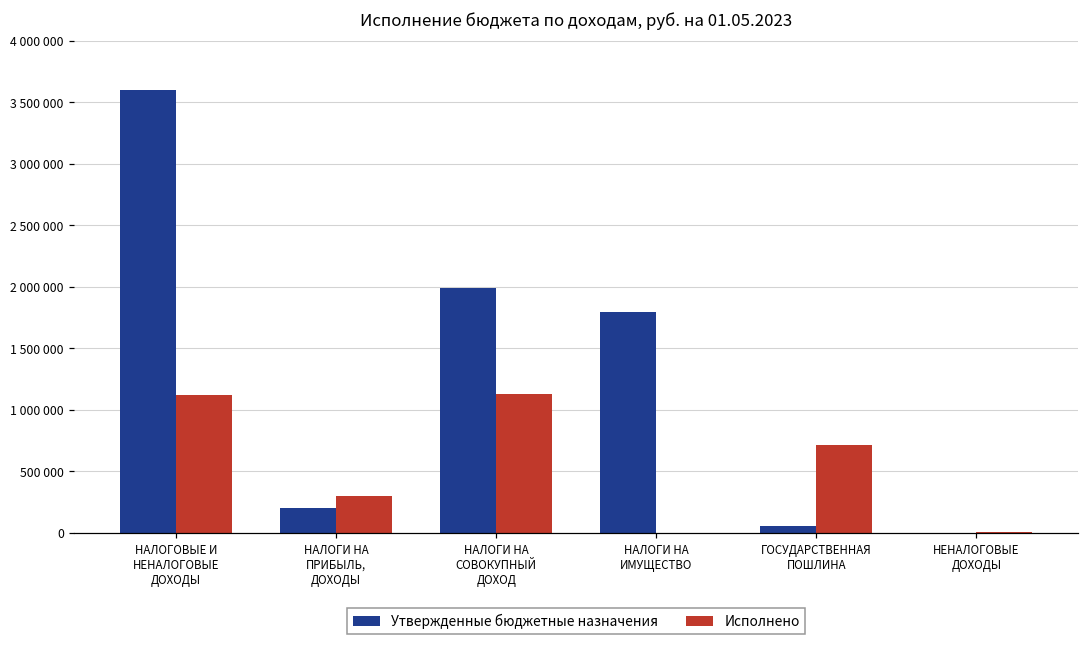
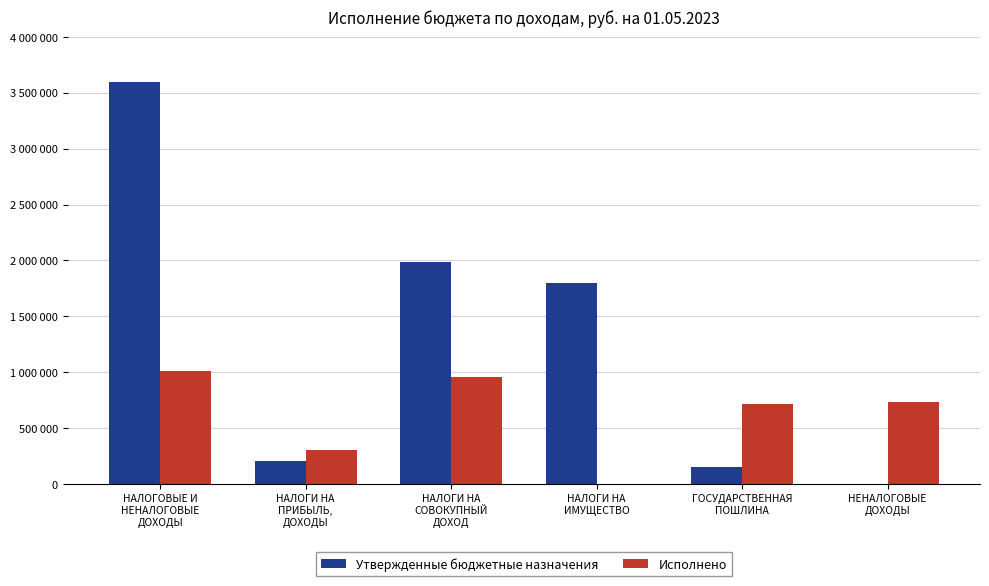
  {
    "Утвержденные бюджетные назначения": {
      "НАЛОГОВЫЕ И НЕНАЛОГОВЫЕ ДОХОДЫ": 3600000,
      "НАЛОГИ НА ПРИБЫЛЬ, ДОХОДЫ": 200000,
      "НАЛОГИ НА СОВОКУПНЫЙ ДОХОД": 1990000,
      "НАЛОГИ НА ИМУЩЕСТВО": 1800000,
-     "ГОСУДАРСТВЕННАЯ ПОШЛИНА": 60000,
+     "ГОСУДАРСТВЕННАЯ ПОШЛИНА": 150000,
      "НЕНАЛОГОВЫЕ ДОХОДЫ": 0
    },
    "Исполнено": {
-     "НАЛОГОВЫЕ И НЕНАЛОГОВЫЕ ДОХОДЫ": 1120000,
+     "НАЛОГОВЫЕ И НЕНАЛОГОВЫЕ ДОХОДЫ": 1010000,
      "НАЛОГИ НА ПРИБЫЛЬ, ДОХОДЫ": 300000,
-     "НАЛОГИ НА СОВОКУПНЫЙ ДОХОД": 1130000,
+     "НАЛОГИ НА СОВОКУПНЫЙ ДОХОД": 960000,
      "ГОСУДАРСТВЕННАЯ ПОШЛИНА": 720000,
-     "НЕНАЛОГОВЫЕ ДОХОДЫ": 0
+     "НЕНАЛОГОВЫЕ ДОХОДЫ": 730000
    }
  }
